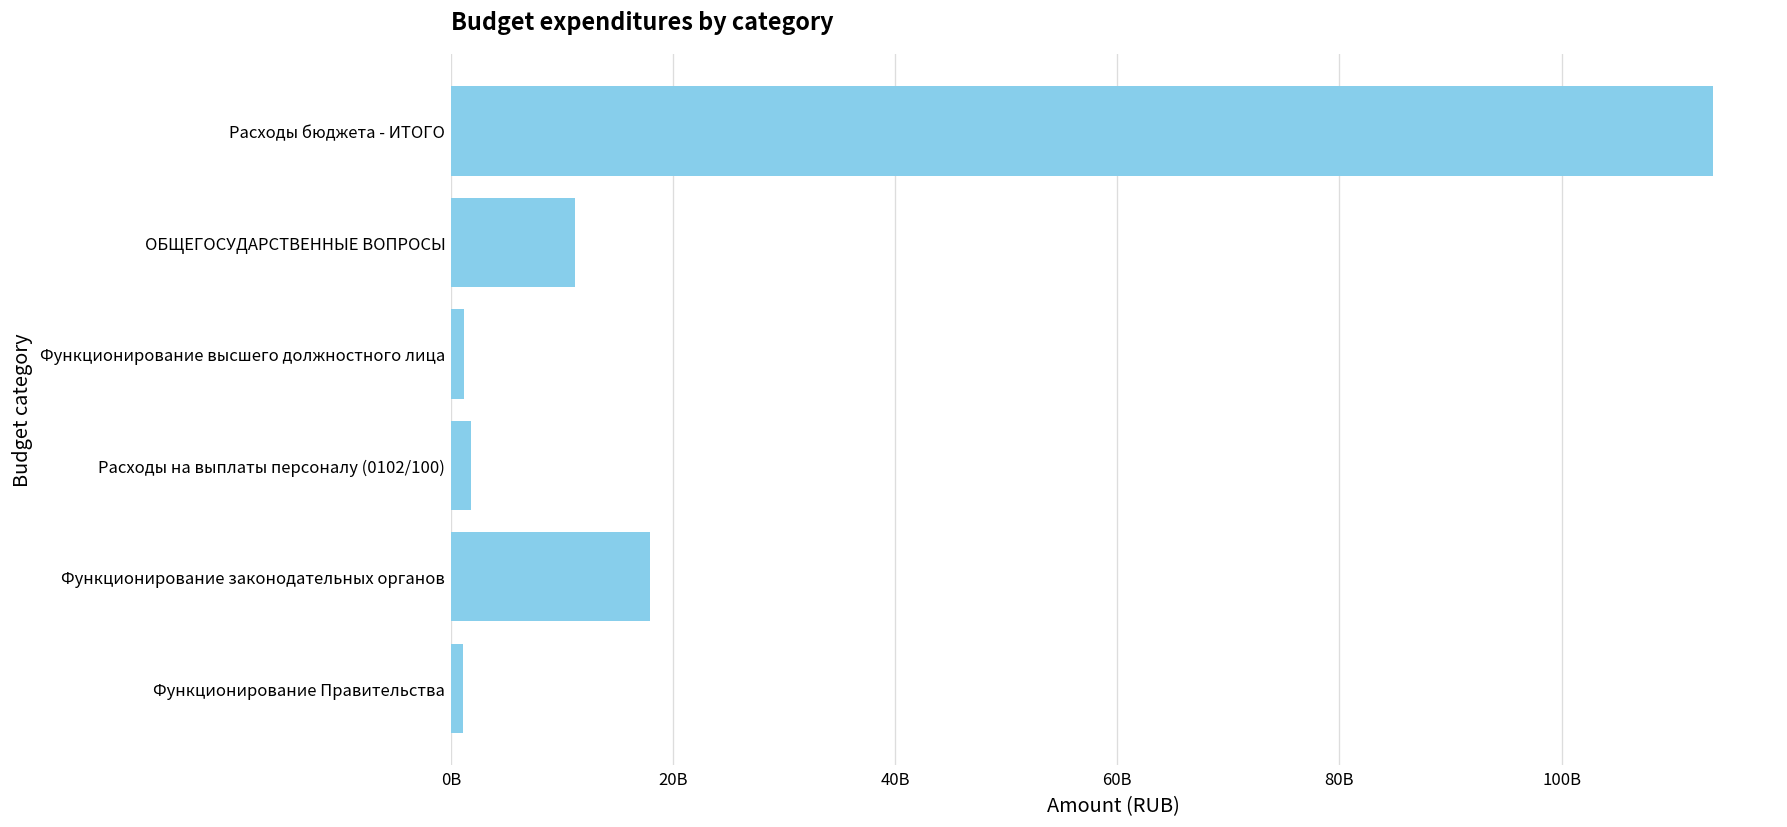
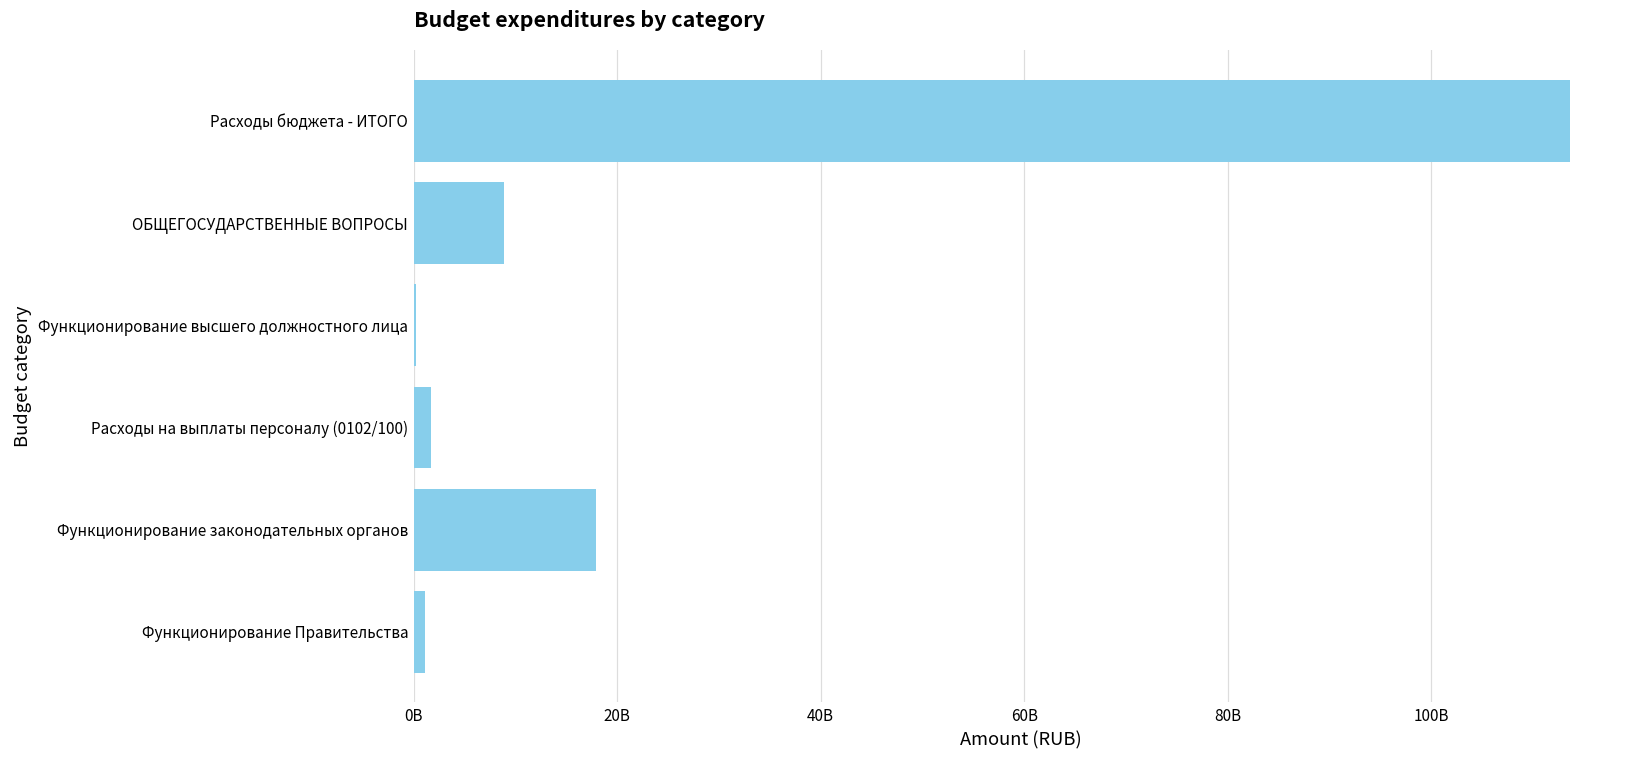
  {
    "Расходы бюджета - ИТОГО": 114000000000,
-   "ОБЩЕГОСУДАРСТВЕННЫЕ ВОПРОСЫ": 11000000000,
-   "Функционирование высшего должностного лица": 1000000000,
+   "ОБЩЕГОСУДАРСТВЕННЫЕ ВОПРОСЫ": 9000000000,
+   "Функционирование высшего должностного лица": 0,
    "Расходы на выплаты персоналу (0102/100)": 2000000000,
    "Функционирование законодательных органов": 18000000000,
    "Функционирование Правительства": 1000000000
  }
